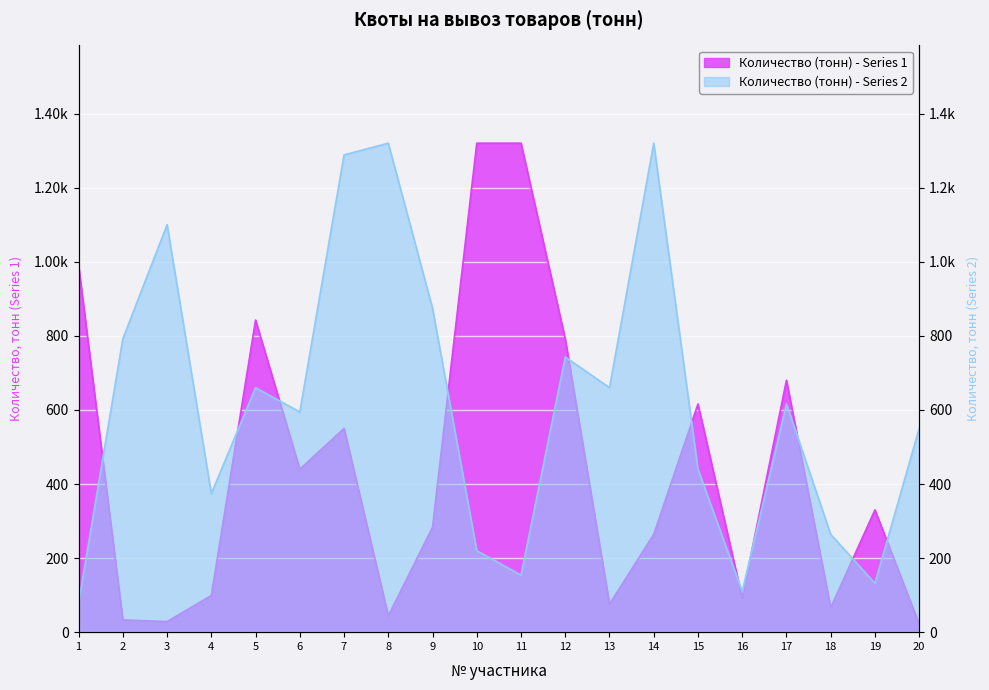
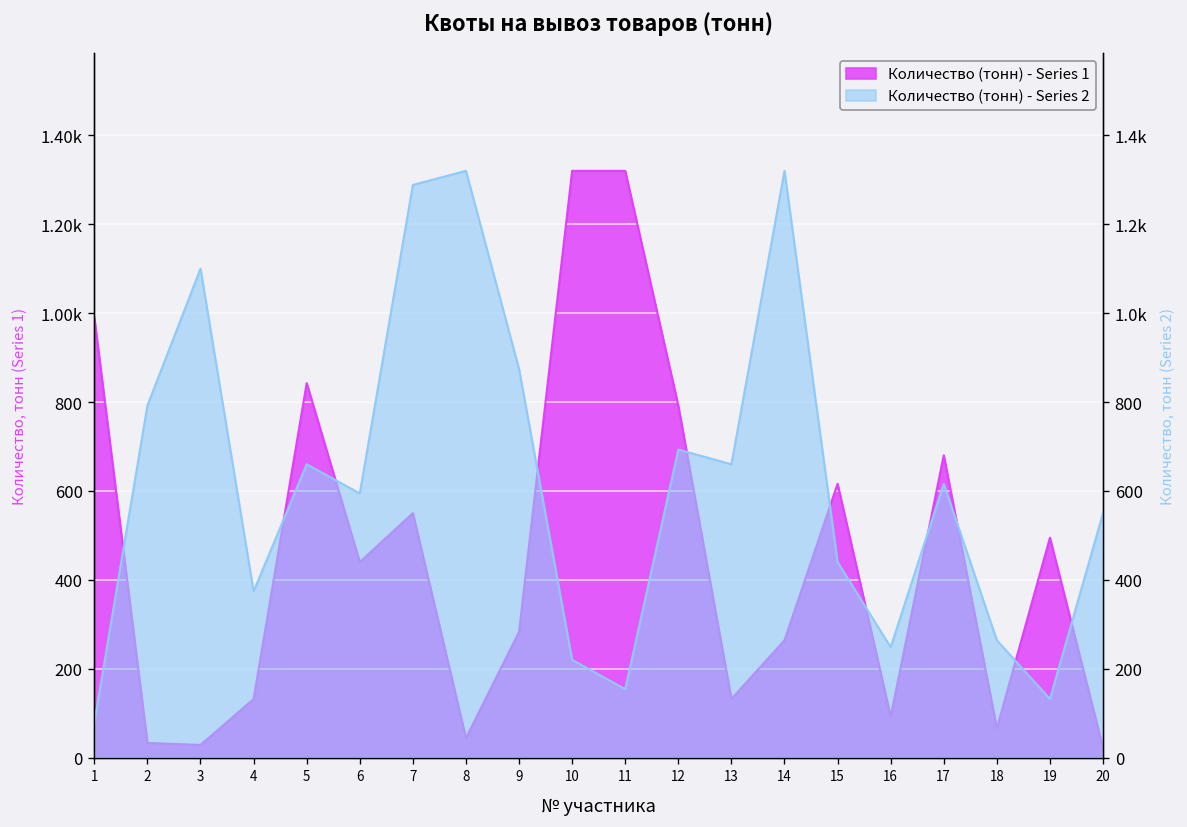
  {
    "Количество (тонн) - Series 1": {
      "1": 990,
      "2": 30,
      "3": 30,
-     "4": 100,
+     "4": 130,
      "5": 840,
      "6": 440,
      "7": 550,
      "8": 40,
      "9": 280,
      "10": 1320,
      "11": 1320,
      "12": 790,
-     "13": 80,
+     "13": 130,
      "14": 260,
      "15": 620,
      "16": 90,
      "17": 680,
      "18": 70,
-     "19": 330,
+     "19": 490,
      "20": 20
    },
    "Количество (тонн) - Series 2": {
      "1": 80,
      "2": 790,
      "3": 1100,
      "4": 370,
      "5": 660,
      "6": 590,
      "7": 1290,
      "8": 1320,
      "9": 870,
      "10": 220,
      "11": 150,
-     "12": 740,
+     "12": 690,
      "13": 660,
      "14": 1320,
      "15": 440,
-     "16": 110,
+     "16": 250,
      "17": 620,
      "18": 260,
      "19": 130,
      "20": 550
    }
  }
